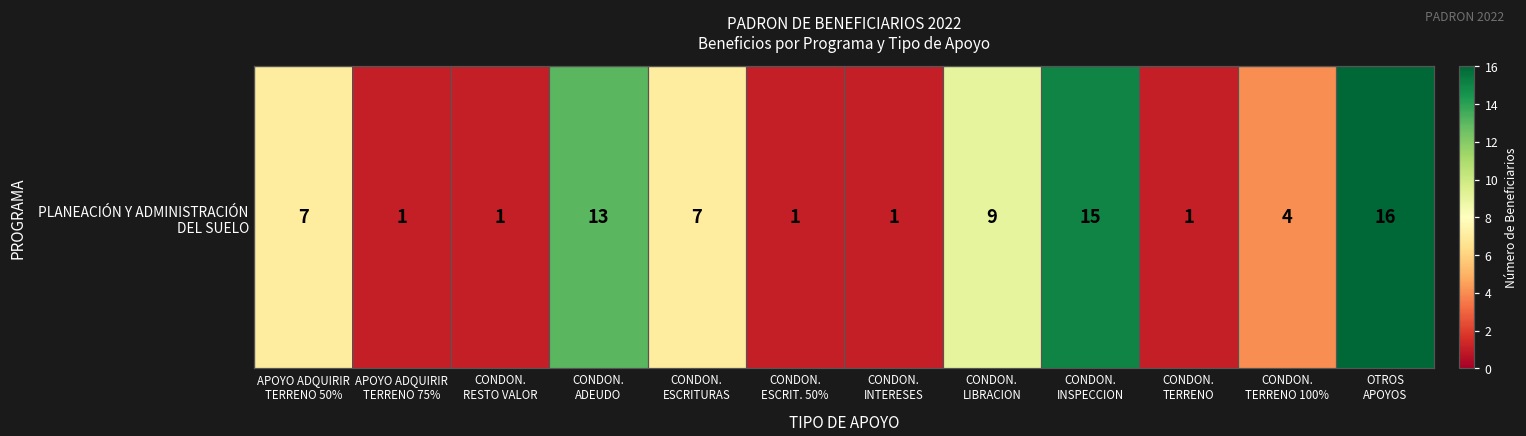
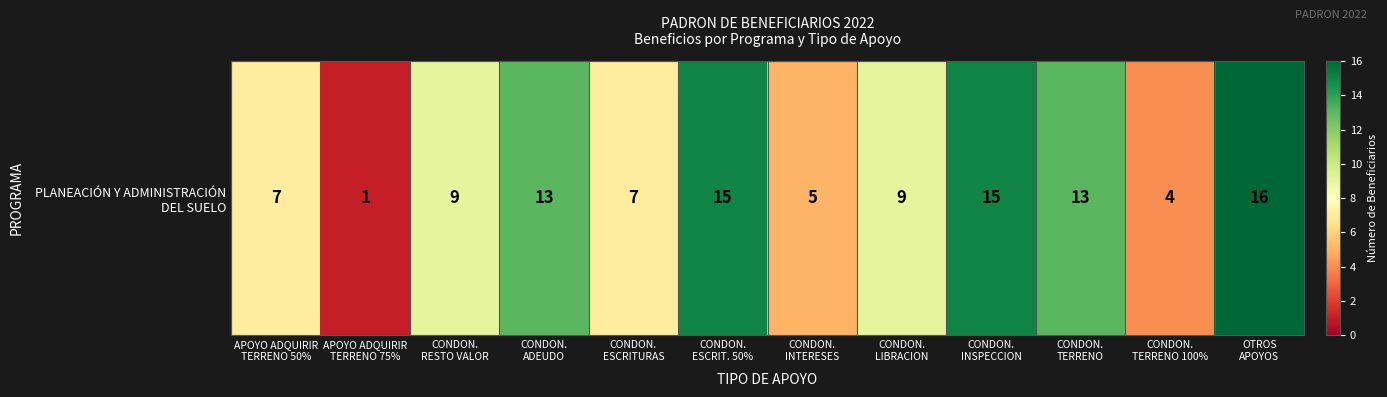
  {
    "PLANEACIÓN Y ADMINISTRACIÓN DEL SUELO": {
      "APOYO ADQUIRIR TERRENO 50%": 7,
      "APOYO ADQUIRIR TERRENO 75%": 1,
-     "CONDON. RESTO VALOR": 1,
+     "CONDON. RESTO VALOR": 9,
      "CONDON. ADEUDO": 13,
      "CONDON. ESCRITURAS": 7,
-     "CONDON. ESCRIT. 50%": 1,
-     "CONDON. INTERESES": 1,
+     "CONDON. ESCRIT. 50%": 15,
+     "CONDON. INTERESES": 5,
      "CONDON. LIBRACION": 9,
      "CONDON. INSPECCION": 15,
-     "CONDON. TERRENO": 1,
+     "CONDON. TERRENO": 13,
      "CONDON. TERRENO 100%": 4,
      "OTROS APOYOS": 16
    }
  }
